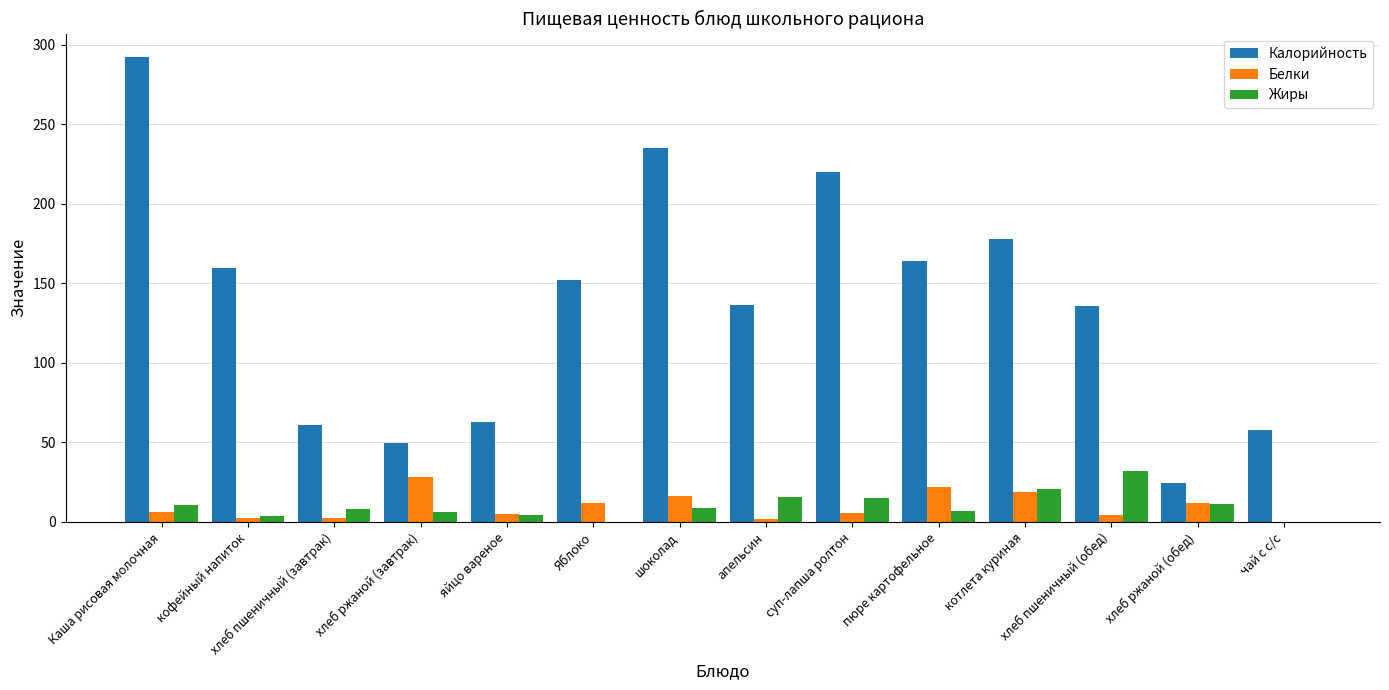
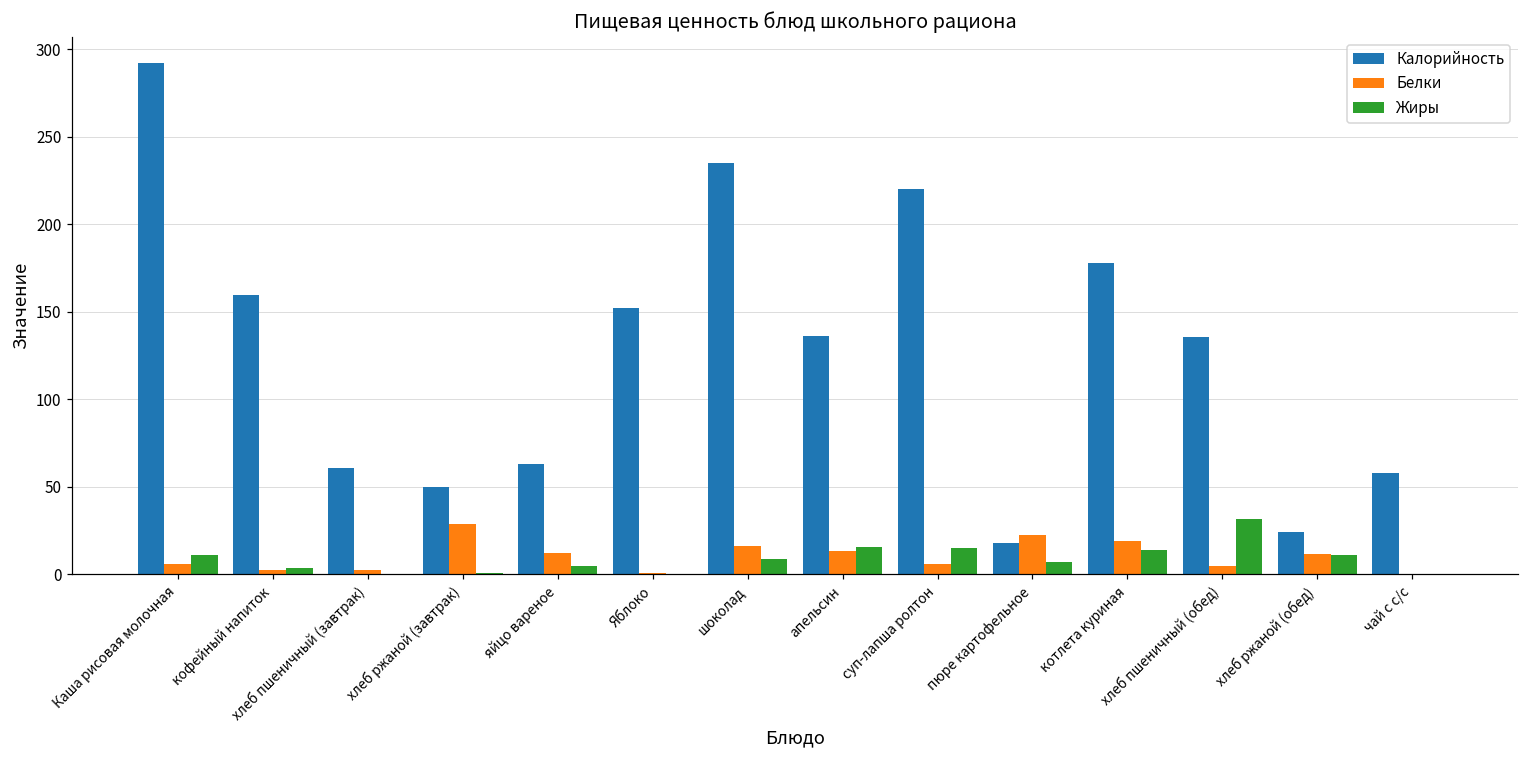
  {
    "Калорийность": {
      "Каша рисовая молочная": 292,
      "кофейный напиток": 160,
      "хлеб пшеничный (завтрак)": 61,
      "хлеб ржаной (завтрак)": 50,
      "яйцо вареное": 63,
      "Яблоко": 152,
      "шоколад": 235,
      "апельсин": 136,
      "суп-лапша ролтон": 220,
-     "пюре картофельное": 164,
+     "пюре картофельное": 18,
      "котлета куриная": 178,
      "хлеб пшеничный (обед)": 136,
      "хлеб ржаной (обед)": 24,
      "чай с с/с": 58
    },
    "Белки": {
      "Каша рисовая молочная": 6,
      "кофейный напиток": 3,
      "хлеб пшеничный (завтрак)": 2,
      "хлеб ржаной (завтрак)": 29,
-     "яйцо вареное": 5,
-     "Яблоко": 12,
+     "яйцо вареное": 12,
+     "Яблоко": 1,
      "шоколад": 16,
-     "апельсин": 2,
+     "апельсин": 13,
      "суп-лапша ролтон": 6,
      "пюре картофельное": 22,
      "котлета куриная": 19,
      "хлеб пшеничный (обед)": 5,
      "хлеб ржаной (обед)": 12
    },
    "Жиры": {
      "Каша рисовая молочная": 11,
      "кофейный напиток": 4,
-     "хлеб пшеничный (завтрак)": 8,
-     "хлеб ржаной (завтрак)": 6,
+     "хлеб пшеничный (завтрак)": 0,
+     "хлеб ржаной (завтрак)": 0,
      "яйцо вареное": 5,
      "Яблоко": 0,
      "шоколад": 9,
      "апельсин": 16,
      "суп-лапша ролтон": 15,
      "пюре картофельное": 7,
-     "котлета куриная": 21,
+     "котлета куриная": 14,
      "хлеб пшеничный (обед)": 32,
      "хлеб ржаной (обед)": 11,
      "чай с с/с": 0
    }
  }
